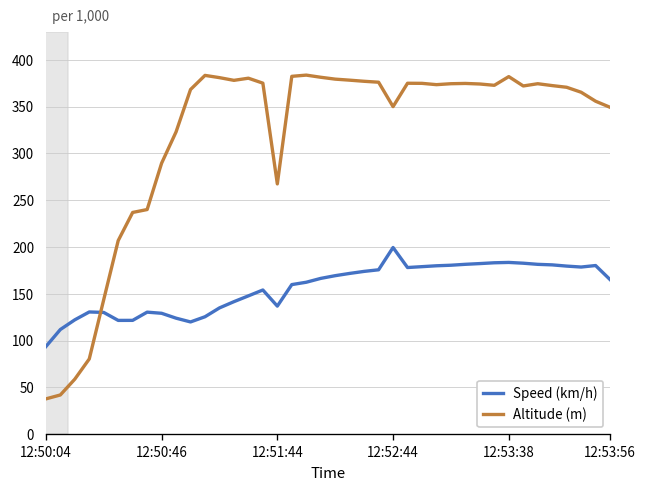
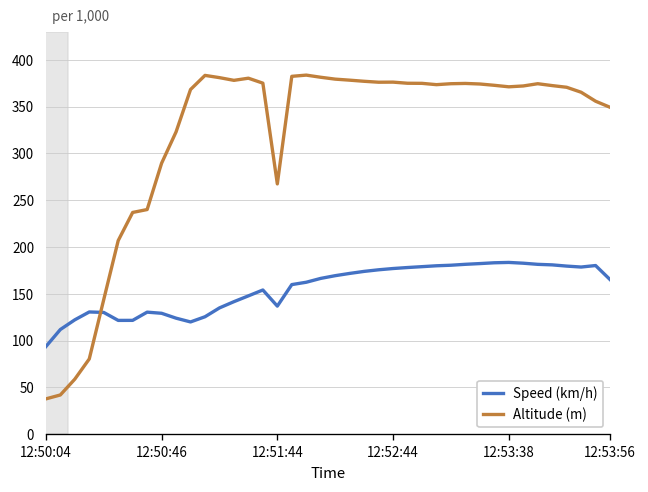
  {
    "Speed (km/h)": {
      "12:50:04": 90,
      "12:50:46": 130,
      "12:51:44": 140,
-     "12:52:44": 200,
+     "12:52:44": 180,
      "12:53:38": 180,
      "12:53:56": 170
    },
    "Altitude (m)": {
      "12:50:04": 40,
      "12:50:46": 290,
      "12:51:44": 270,
-     "12:52:44": 350,
-     "12:53:38": 380,
+     "12:52:44": 380,
+     "12:53:38": 370,
      "12:53:56": 350
    }
  }
